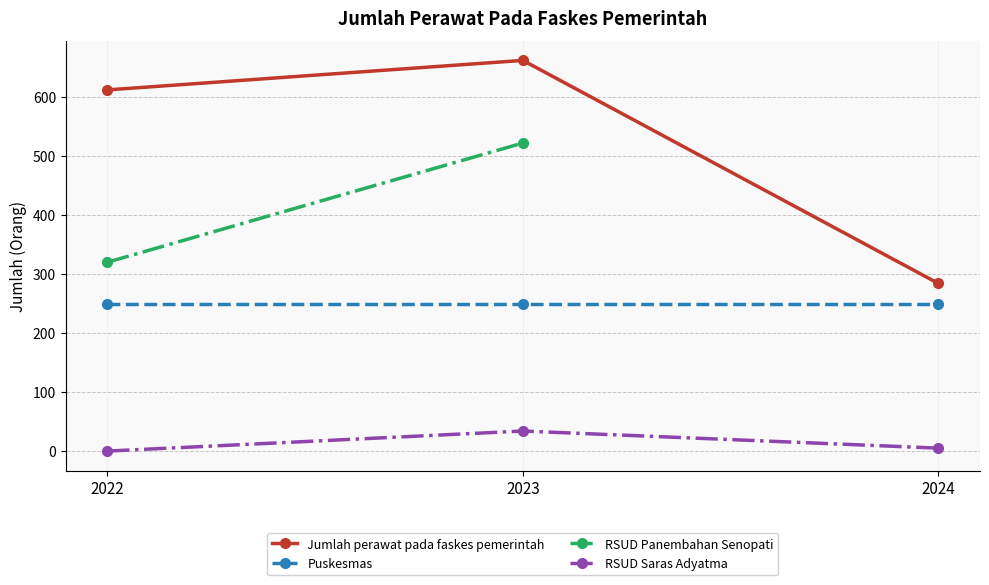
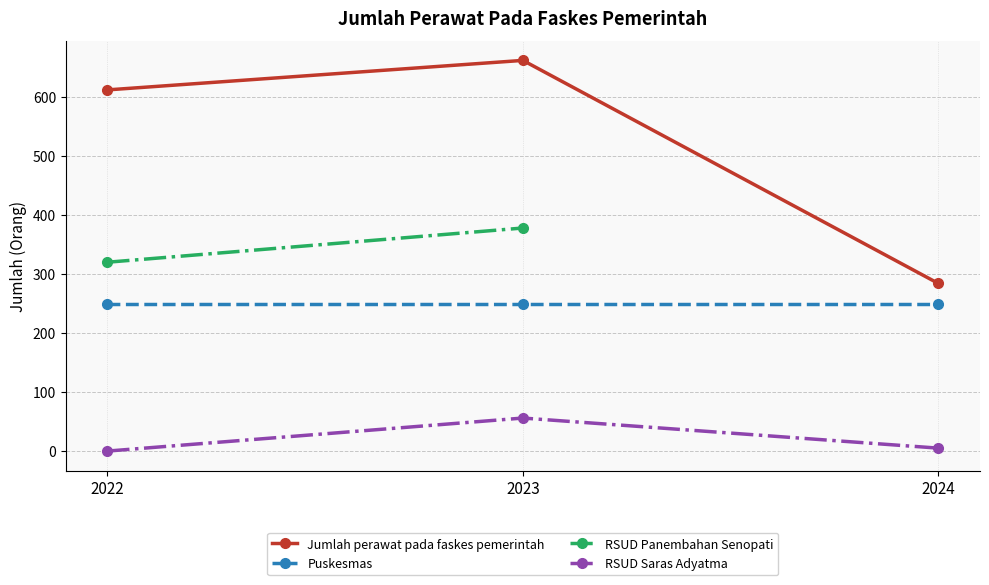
  {
    "Jumlah perawat pada faskes pemerintah": {
      "2022": 610,
      "2023": 660,
      "2024": 280
    },
    "Puskesmas": {
      "2022": 250,
      "2023": 250,
      "2024": 250
    },
    "RSUD Panembahan Senopati": {
      "2022": 320,
-     "2023": 520
+     "2023": 380
    },
    "RSUD Saras Adyatma": {
      "2022": 0,
-     "2023": 30,
+     "2023": 60,
      "2024": 10
    }
  }
